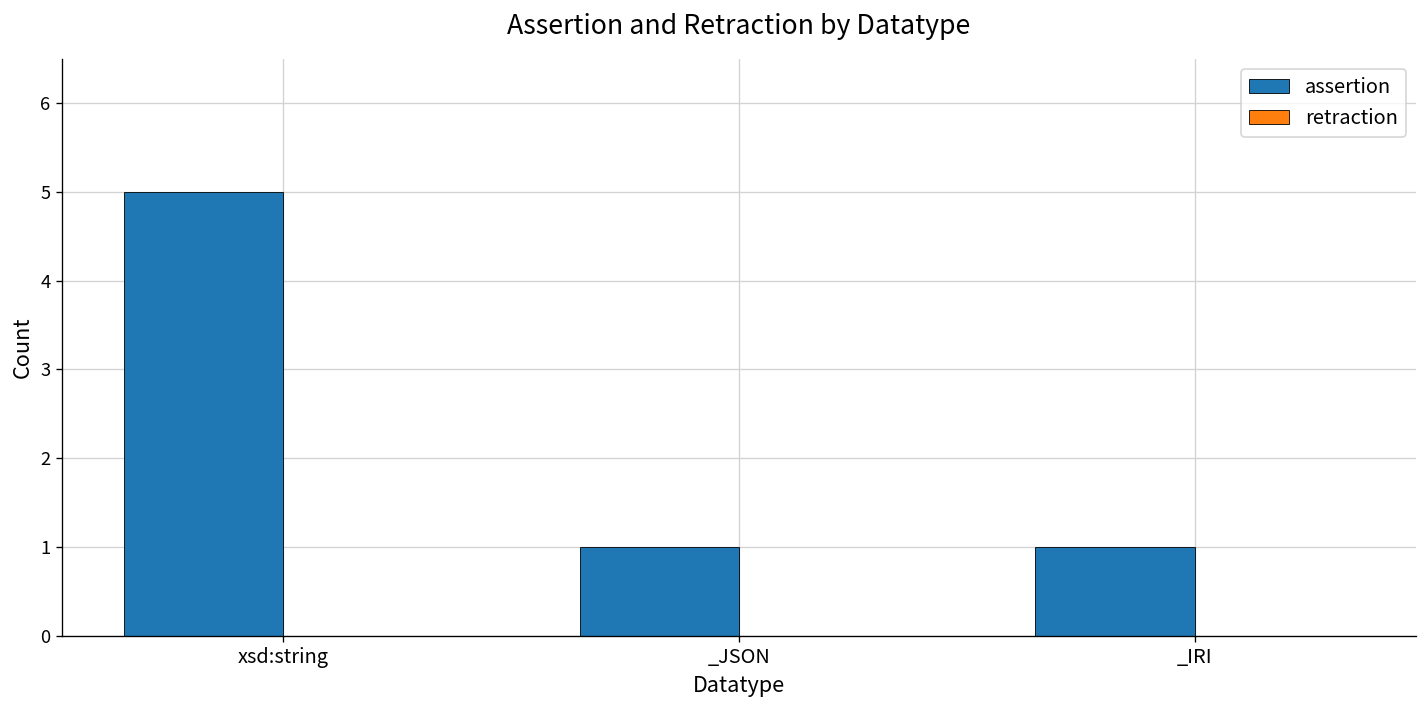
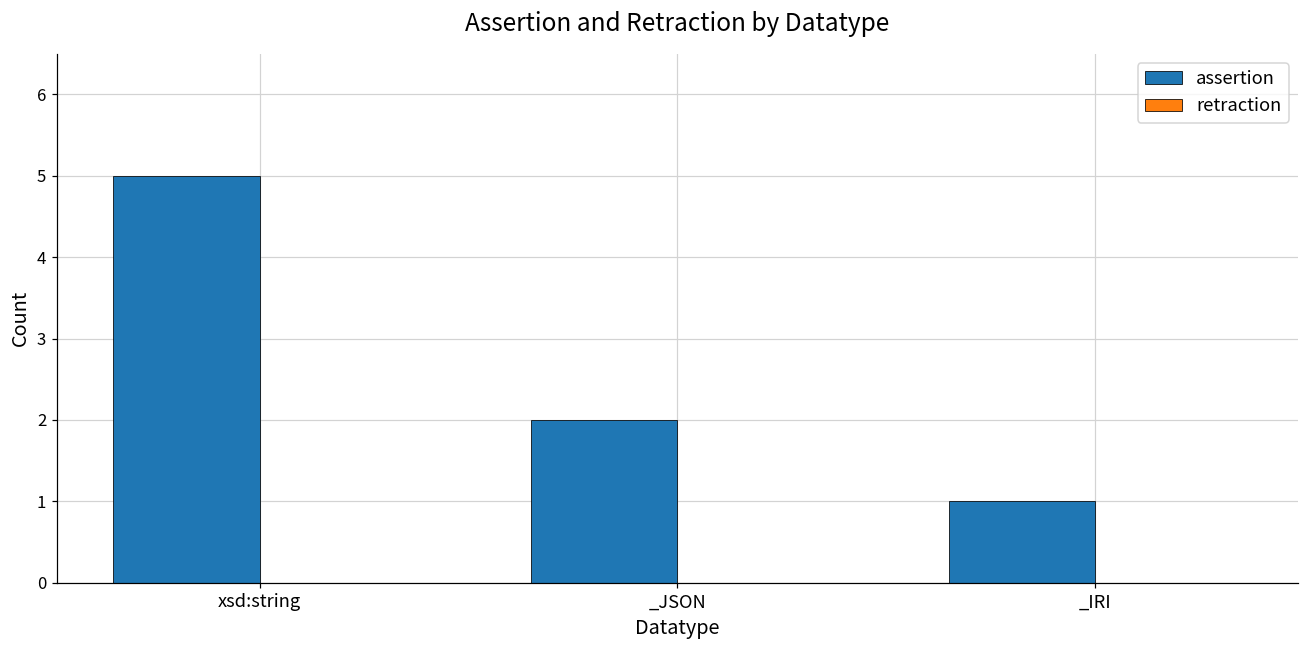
  {
    "assertion": {
      "xsd:string": 5,
-     "_JSON": 1,
+     "_JSON": 2,
      "_IRI": 1
    },
    "retraction": {
      "xsd:string": 0,
      "_JSON": 0,
      "_IRI": 0
    }
  }
